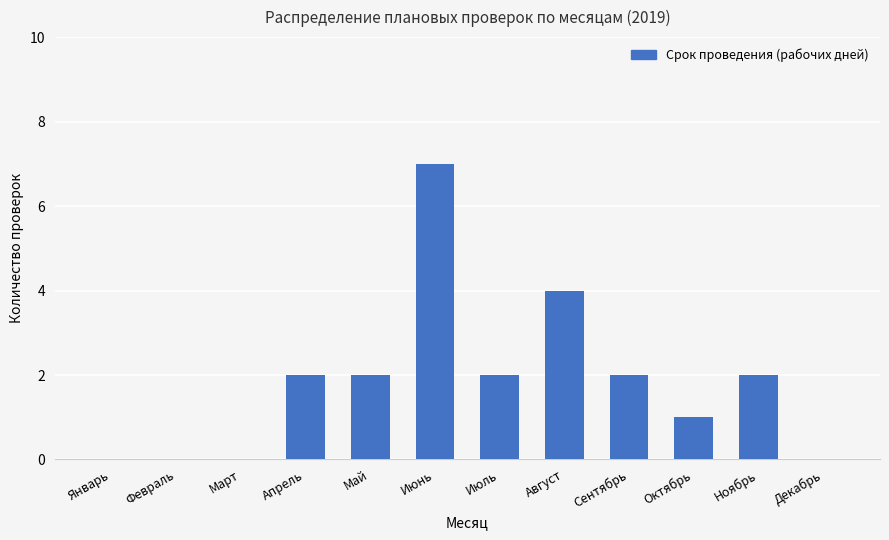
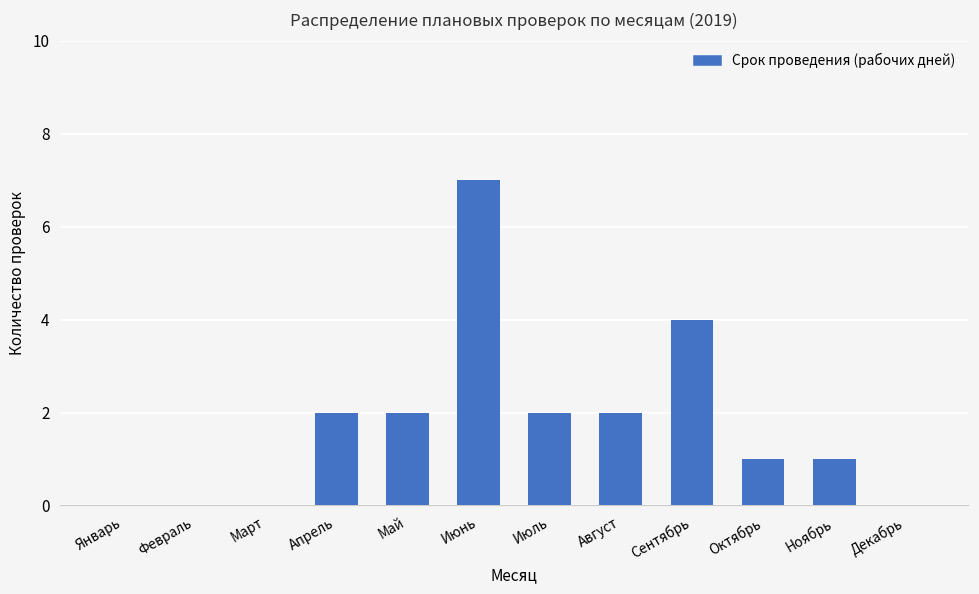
  {
    "Январь": 0,
    "Февраль": 0,
    "Март": 0,
    "Апрель": 2,
    "Май": 2,
    "Июнь": 7,
    "Июль": 2,
-   "Август": 4,
-   "Сентябрь": 2,
+   "Август": 2,
+   "Сентябрь": 4,
    "Октябрь": 1,
-   "Ноябрь": 2,
+   "Ноябрь": 1,
    "Декабрь": 0
  }
